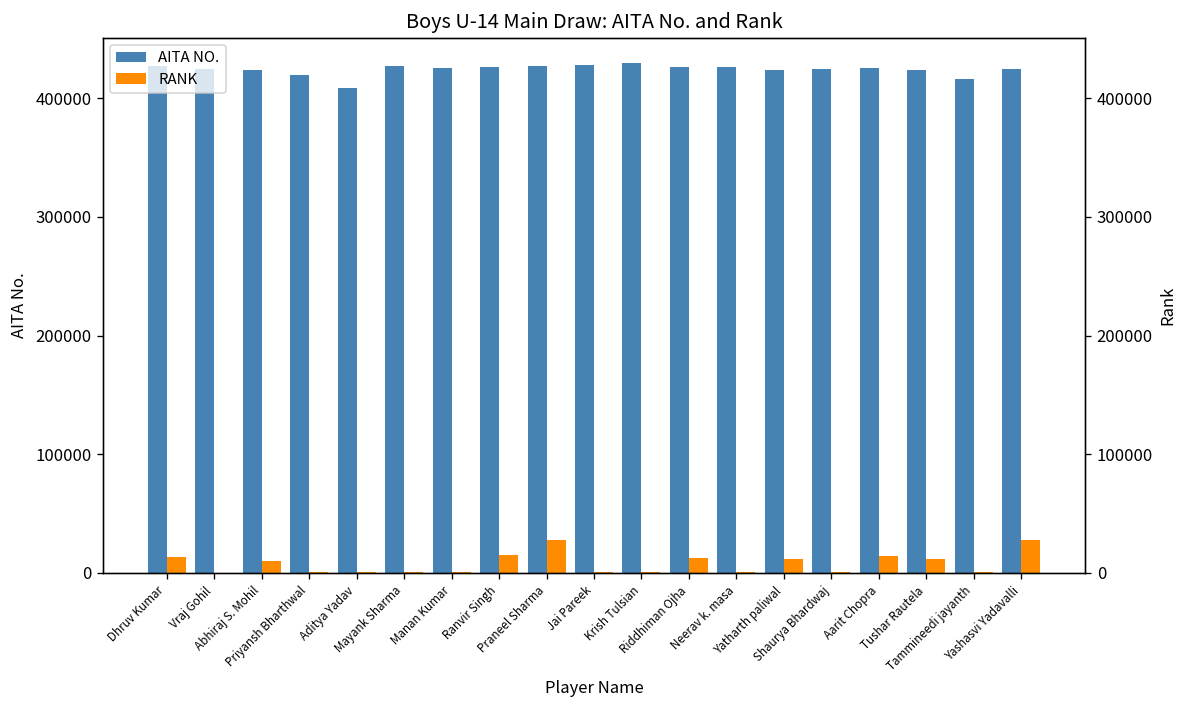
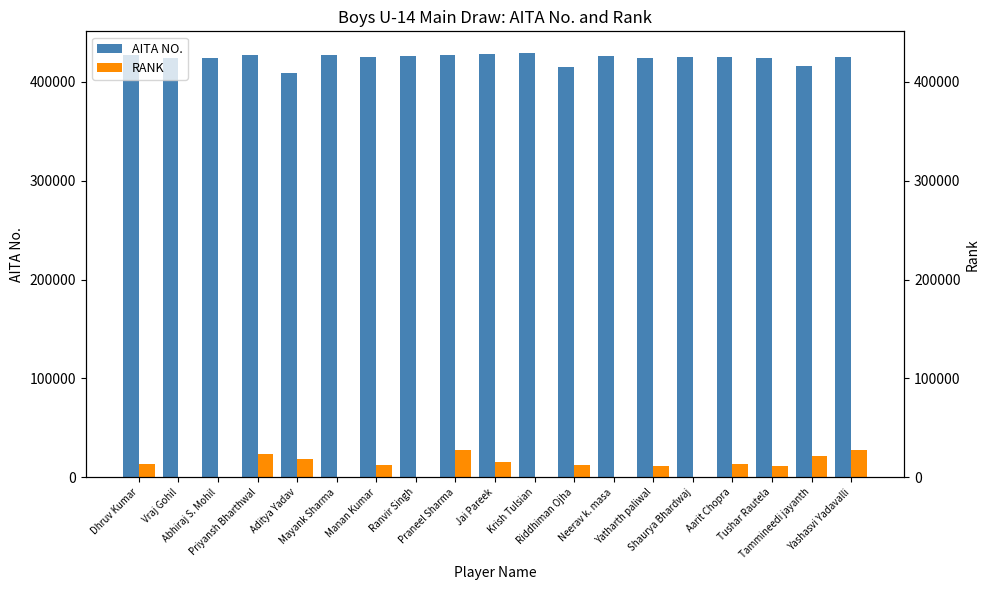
  {
    "AITA NO.": {
      "Abhiraj S. Mohil": 420000,
-     "Priyansh Bharthwal": 420000,
+     "Priyansh Bharthwal": 430000,
      "Aditya Yadav": 410000,
      "Mayank Sharma": 430000,
      "Manan Kumar": 430000,
      "Ranvir Singh": 430000,
      "Praneel Sharma": 430000,
      "Jai Pareek": 430000,
      "Krish Tulsian": 430000,
-     "Riddhiman Ojha": 430000,
+     "Riddhiman Ojha": 420000,
      "Neerav k. masa": 430000,
      "Yatharth paliwal": 420000,
      "Shaurya Bhardwaj": 430000,
      "Aarit Chopra": 430000,
      "Tushar Rautela": 420000,
      "Tammineedi jayanth": 420000,
      "Yashasvi Yadavalli": 430000
    },
    "RANK": {
      "Dhruv Kumar": 10000,
-     "Abhiraj S. Mohil": 10000,
-     "Priyansh Bharthwal": 0,
-     "Aditya Yadav": 0,
-     "Manan Kumar": 0,
-     "Ranvir Singh": 20000,
+     "Abhiraj S. Mohil": 0,
+     "Priyansh Bharthwal": 20000,
+     "Aditya Yadav": 20000,
+     "Manan Kumar": 10000,
+     "Ranvir Singh": 0,
      "Praneel Sharma": 30000,
-     "Jai Pareek": 0,
+     "Jai Pareek": 20000,
      "Riddhiman Ojha": 10000,
      "Yatharth paliwal": 10000,
      "Aarit Chopra": 10000,
      "Tushar Rautela": 10000,
-     "Tammineedi jayanth": 0,
+     "Tammineedi jayanth": 20000,
      "Yashasvi Yadavalli": 30000
    }
  }
